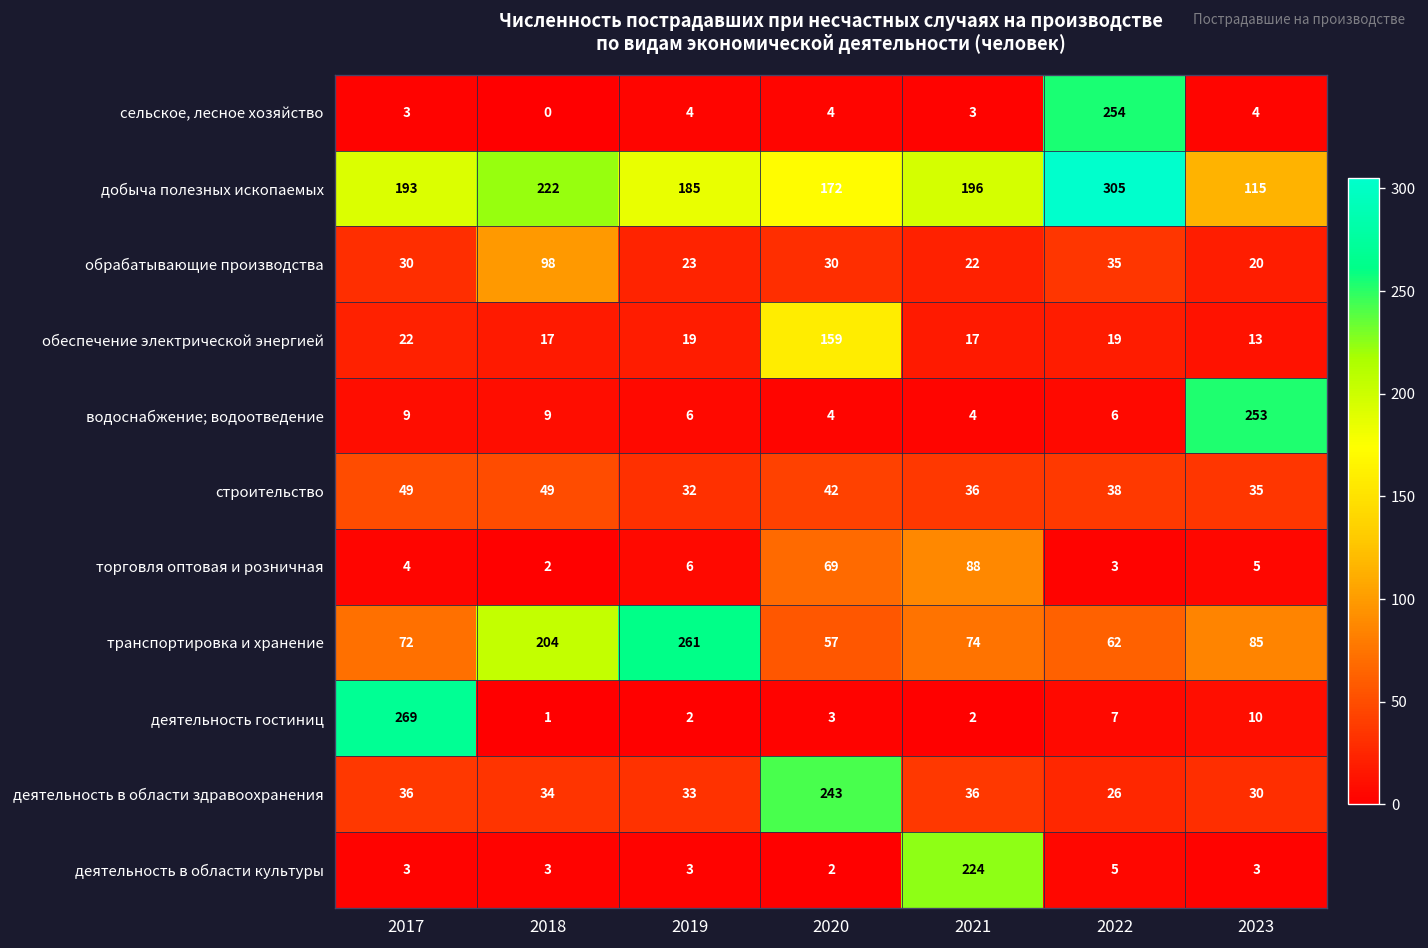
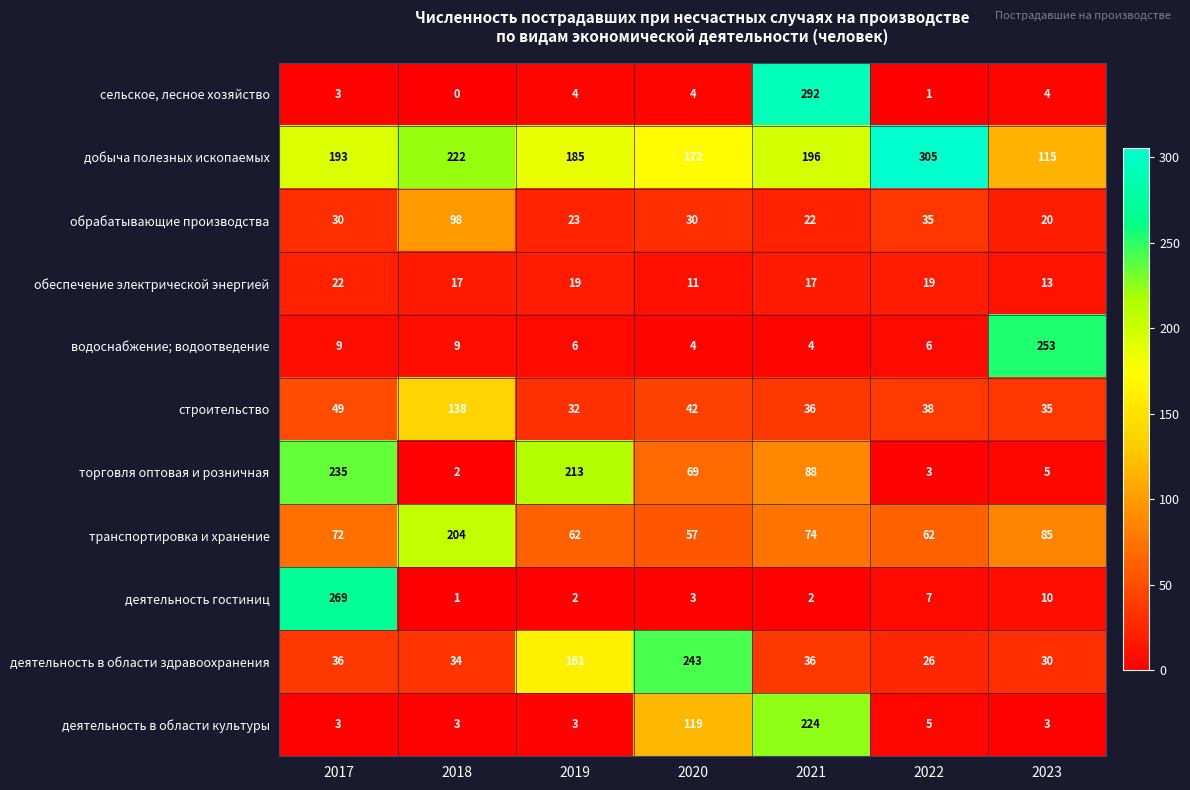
  {
    "сельское, лесное хозяйство": {
      "2017": 3,
      "2018": 0,
      "2019": 4,
      "2020": 4,
-     "2021": 3,
-     "2022": 254,
+     "2021": 292,
+     "2022": 1,
      "2023": 4
    },
    "добыча полезных ископаемых": {
      "2017": 193,
      "2018": 222,
      "2019": 185,
      "2020": 172,
      "2021": 196,
      "2022": 305,
      "2023": 115
    },
    "обрабатывающие производства": {
      "2017": 30,
      "2018": 98,
      "2019": 23,
      "2020": 30,
      "2021": 22,
      "2022": 35,
      "2023": 20
    },
    "обеспечение электрической энергией": {
      "2017": 22,
      "2018": 17,
      "2019": 19,
-     "2020": 159,
+     "2020": 11,
      "2021": 17,
      "2022": 19,
      "2023": 13
    },
    "водоснабжение; водоотведение": {
      "2017": 9,
      "2018": 9,
      "2019": 6,
      "2020": 4,
      "2021": 4,
      "2022": 6,
      "2023": 253
    },
    "строительство": {
      "2017": 49,
-     "2018": 49,
+     "2018": 138,
      "2019": 32,
      "2020": 42,
      "2021": 36,
      "2022": 38,
      "2023": 35
    },
    "торговля оптовая и розничная": {
-     "2017": 4,
+     "2017": 235,
      "2018": 2,
-     "2019": 6,
+     "2019": 213,
      "2020": 69,
      "2021": 88,
      "2022": 3,
      "2023": 5
    },
    "транспортировка и хранение": {
      "2017": 72,
      "2018": 204,
-     "2019": 261,
+     "2019": 62,
      "2020": 57,
      "2021": 74,
      "2022": 62,
      "2023": 85
    },
    "деятельность гостиниц": {
      "2017": 269,
      "2018": 1,
      "2019": 2,
      "2020": 3,
      "2021": 2,
      "2022": 7,
      "2023": 10
    },
    "деятельность в области здравоохранения": {
      "2017": 36,
      "2018": 34,
-     "2019": 33,
+     "2019": 161,
      "2020": 243,
      "2021": 36,
      "2022": 26,
      "2023": 30
    },
    "деятельность в области культуры": {
      "2017": 3,
      "2018": 3,
      "2019": 3,
-     "2020": 2,
+     "2020": 119,
      "2021": 224,
      "2022": 5,
      "2023": 3
    }
  }
